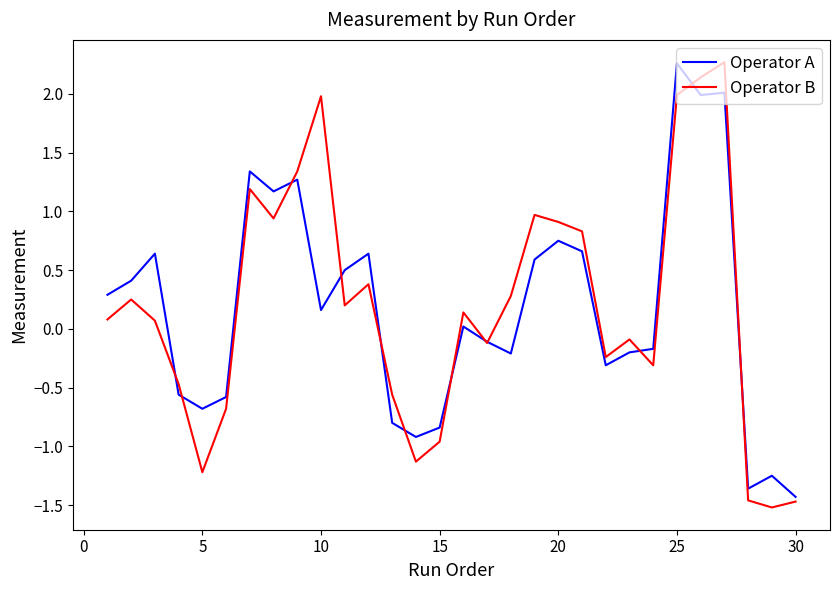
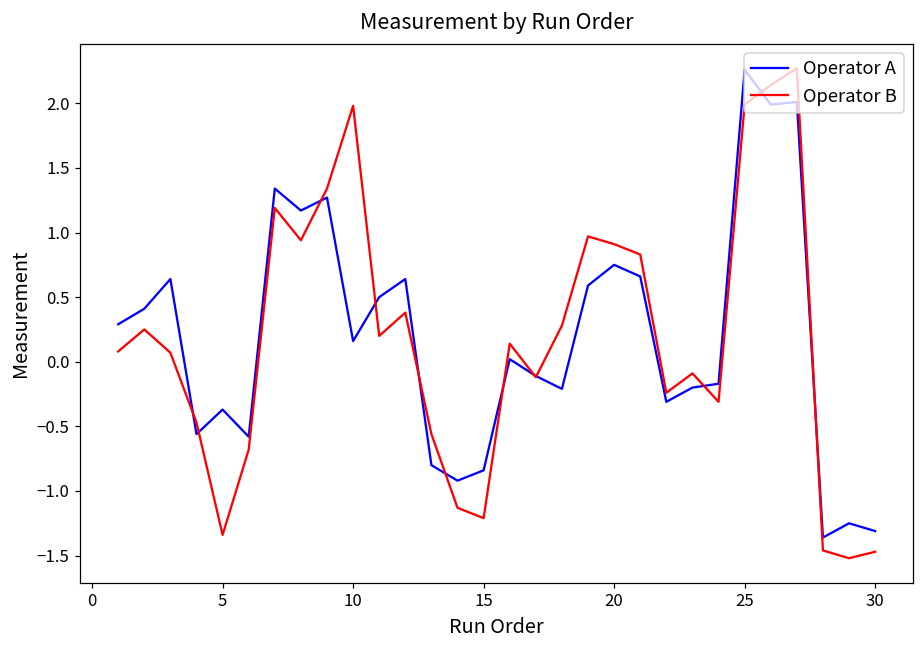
  {
    "Operator A": {
-     "5": -0.68,
+     "5": -0.37,
      "10": 0.16,
      "15": -0.84,
      "20": 0.75,
-     "30": -1.43
+     "30": -1.31
    },
    "Operator B": {
-     "5": -1.22,
+     "5": -1.34,
      "10": 1.98,
-     "15": -0.96,
+     "15": -1.21,
      "20": 0.91,
      "30": -1.47
    }
  }
